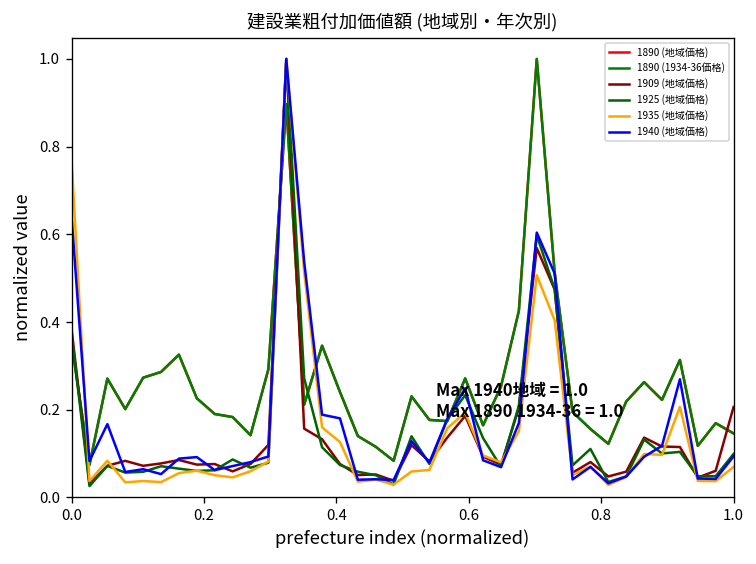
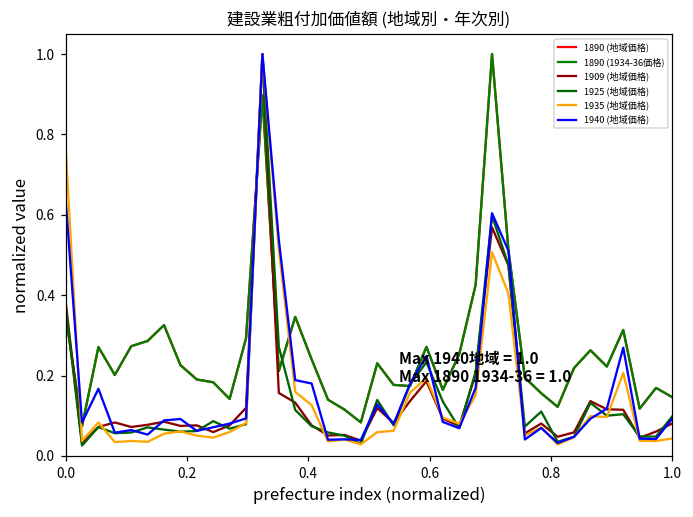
  {
    "1909 (地域価格)": {
      "0.0": 0.38,
-     "1.0": 0.21
+     "1.0": 0.08
    },
    "1935 (地域価格)": {
      "0.0": 0.77,
-     "1.0": 0.07
+     "1.0": 0.04
    },
    "1940 (地域価格)": {
      "0.0": 0.64
    }
  }
